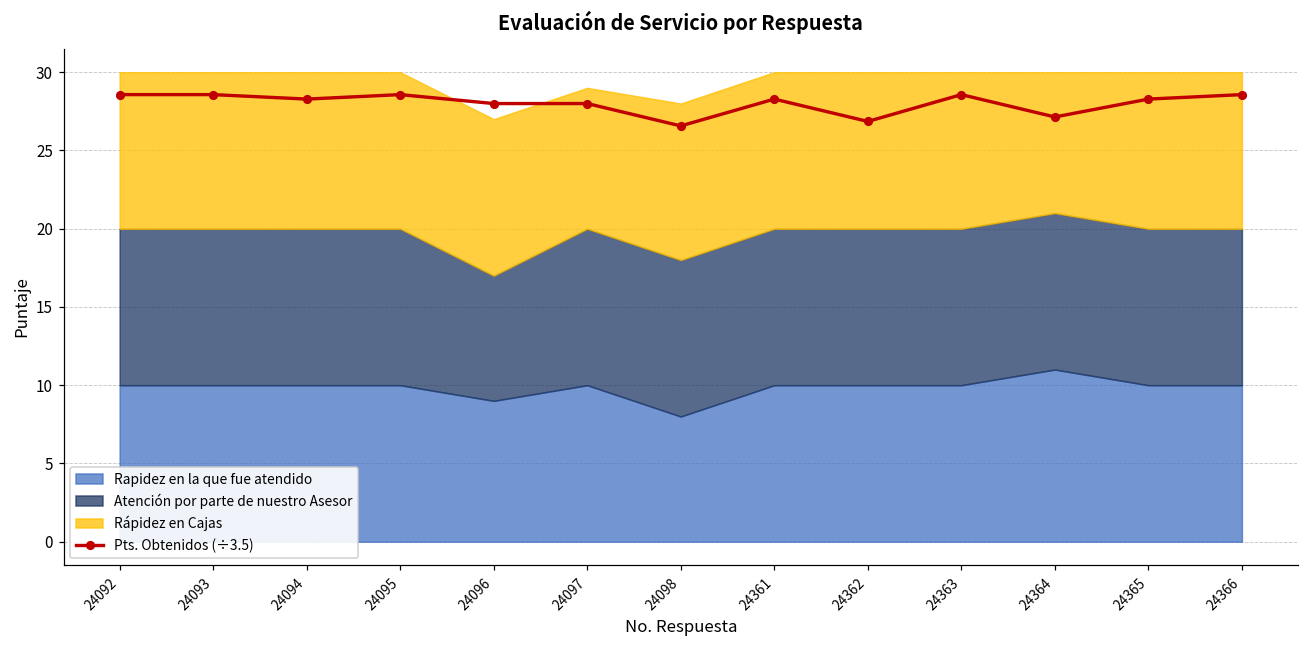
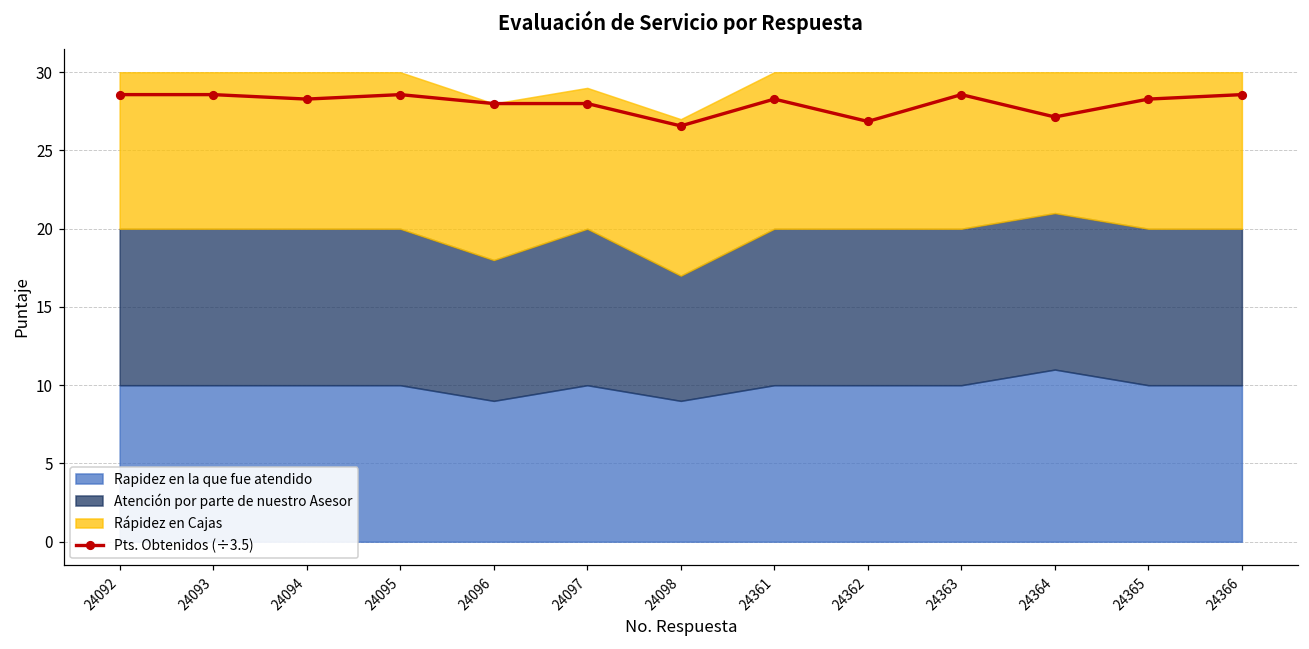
  {
    "Pts. Obtenidos (÷3.5)": {
      "24092": 28.6,
      "24093": 28.6,
      "24094": 28.3,
      "24095": 28.6,
      "24097": 28,
      "24098": 26.6,
      "24361": 28.3,
      "24362": 27,
      "24363": 28.6,
      "24364": 27,
      "24365": 28.3,
      "24366": 28.6
    },
    "Rapidez en la que fue atendido": {
      "24092": 10,
      "24093": 10,
      "24094": 10,
      "24095": 10,
      "24096": 9,
      "24097": 10,
-     "24098": 8,
+     "24098": 9,
      "24361": 10,
      "24362": 10,
      "24363": 10,
      "24364": 11,
      "24365": 10,
      "24366": 10
    },
    "Atención por parte de nuestro Asesor": {
      "24092": 10,
      "24093": 10,
      "24094": 10,
      "24095": 10,
-     "24096": 8,
+     "24096": 9,
      "24097": 10,
-     "24098": 10,
+     "24098": 8,
      "24361": 10,
      "24362": 10,
      "24363": 10,
      "24364": 10,
      "24365": 10,
      "24366": 10
    },
    "Rápidez en Cajas": {
      "24092": 10,
      "24093": 10,
      "24094": 10,
      "24095": 10,
      "24097": 9,
      "24098": 10,
      "24361": 10,
      "24362": 10,
      "24363": 10,
      "24364": 9,
      "24365": 10,
      "24366": 10
    }
  }
